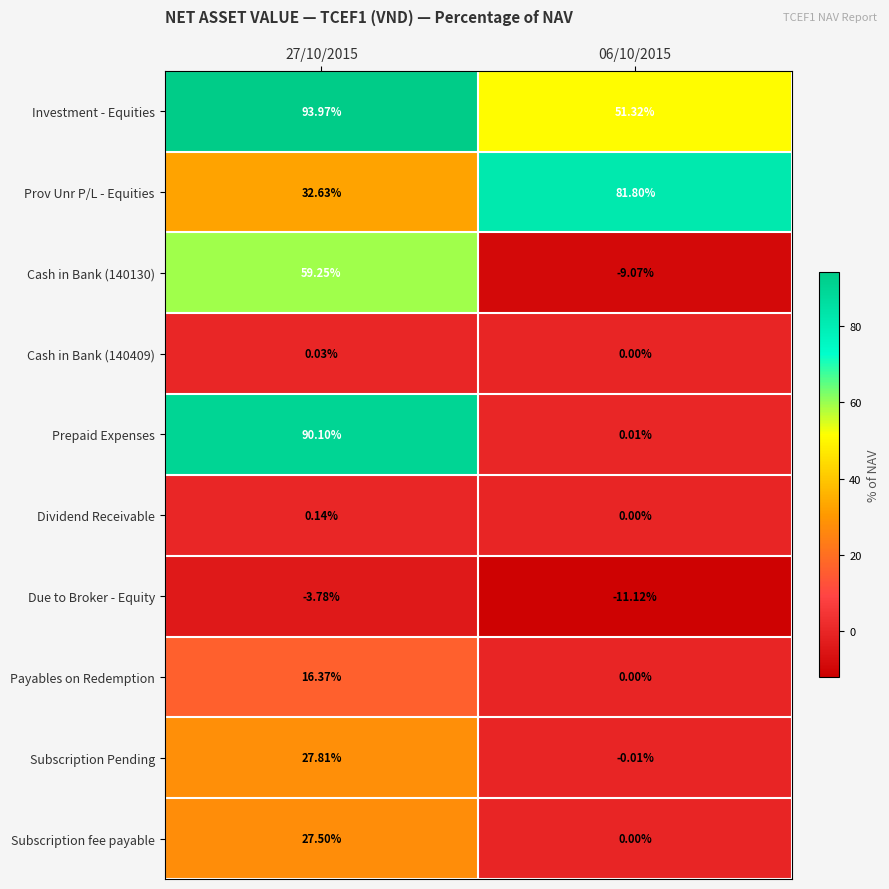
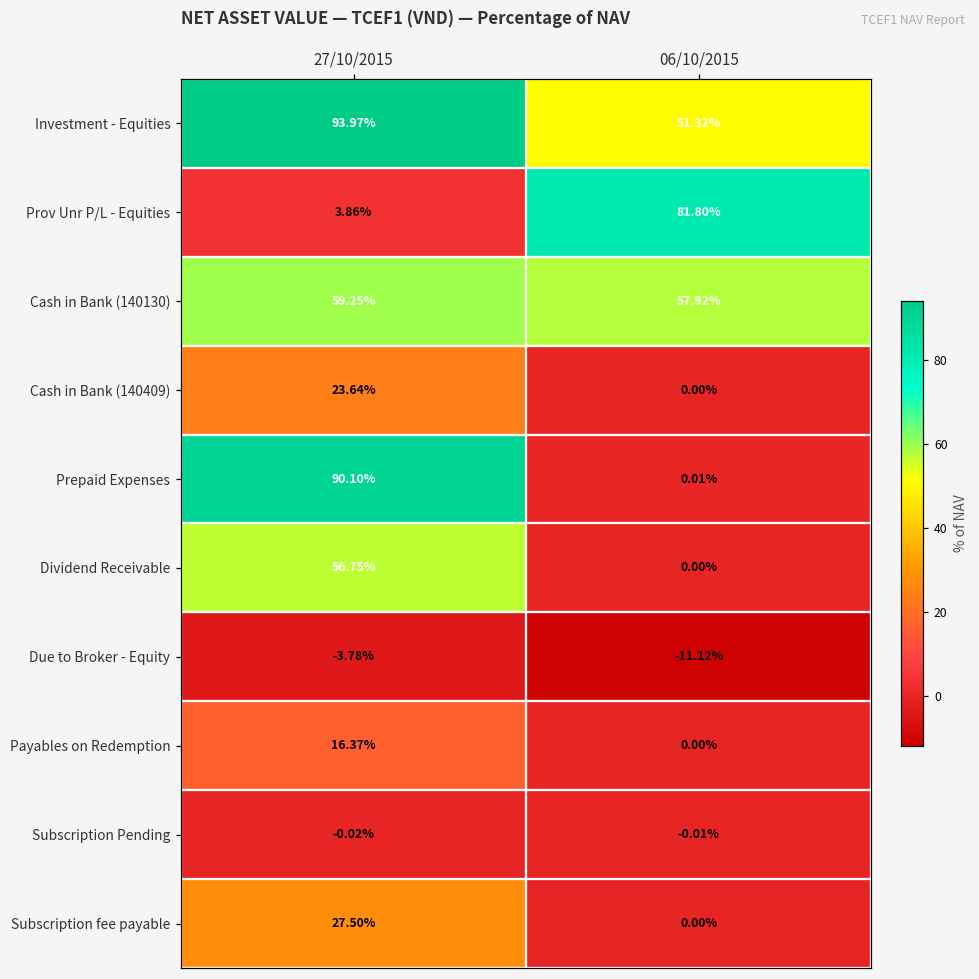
  {
    "Investment - Equities": {
      "27/10/2015": "93.97%",
      "06/10/2015": "51.32%"
    },
    "Prov Unr P/L - Equities": {
-     "27/10/2015": "32.63%",
+     "27/10/2015": "3.86%",
      "06/10/2015": "81.80%"
    },
    "Cash in Bank (140130)": {
      "27/10/2015": "59.25%",
-     "06/10/2015": "-9.07%"
+     "06/10/2015": "57.92%"
    },
    "Cash in Bank (140409)": {
-     "27/10/2015": "0.03%",
+     "27/10/2015": "23.64%",
      "06/10/2015": "0.00%"
    },
    "Prepaid Expenses": {
      "27/10/2015": "90.10%",
      "06/10/2015": "0.01%"
    },
    "Dividend Receivable": {
-     "27/10/2015": "0.14%",
+     "27/10/2015": "56.75%",
      "06/10/2015": "0.00%"
    },
    "Due to Broker - Equity": {
      "27/10/2015": "-3.78%",
      "06/10/2015": "-11.12%"
    },
    "Payables on Redemption": {
      "27/10/2015": "16.37%",
      "06/10/2015": "0.00%"
    },
    "Subscription Pending": {
-     "27/10/2015": "27.81%",
+     "27/10/2015": "-0.02%",
      "06/10/2015": "-0.01%"
    },
    "Subscription fee payable": {
      "27/10/2015": "27.50%",
      "06/10/2015": "0.00%"
    }
  }
